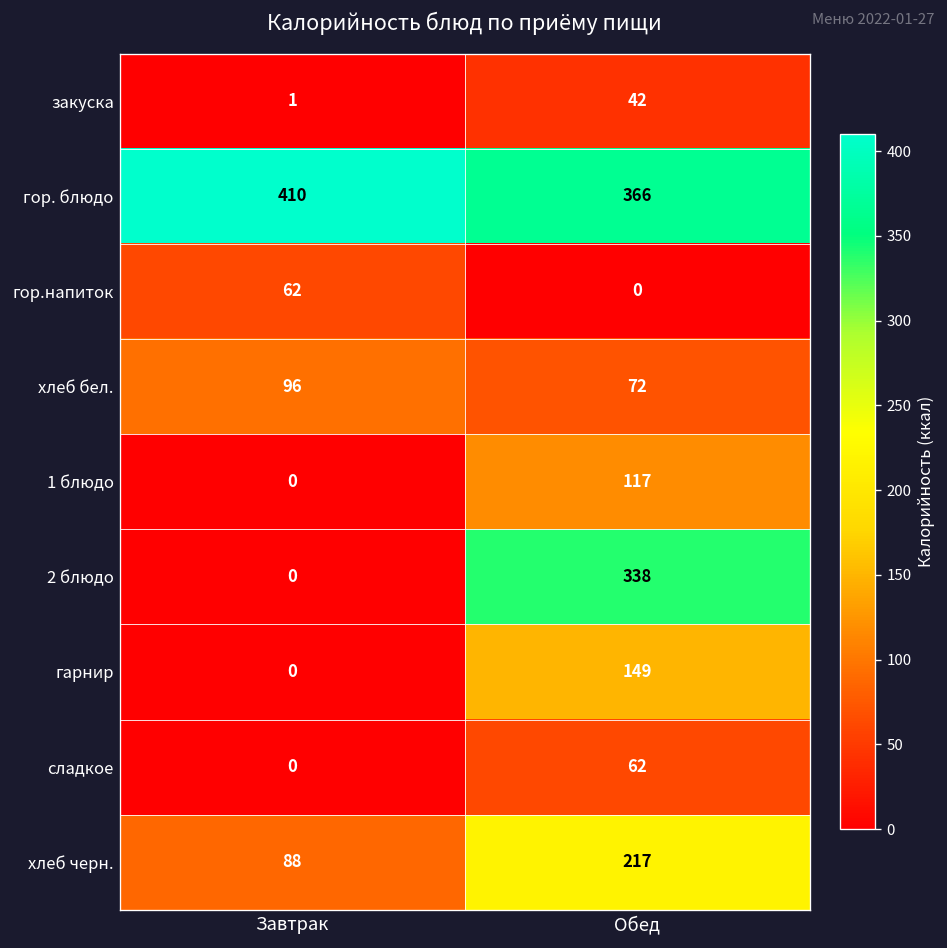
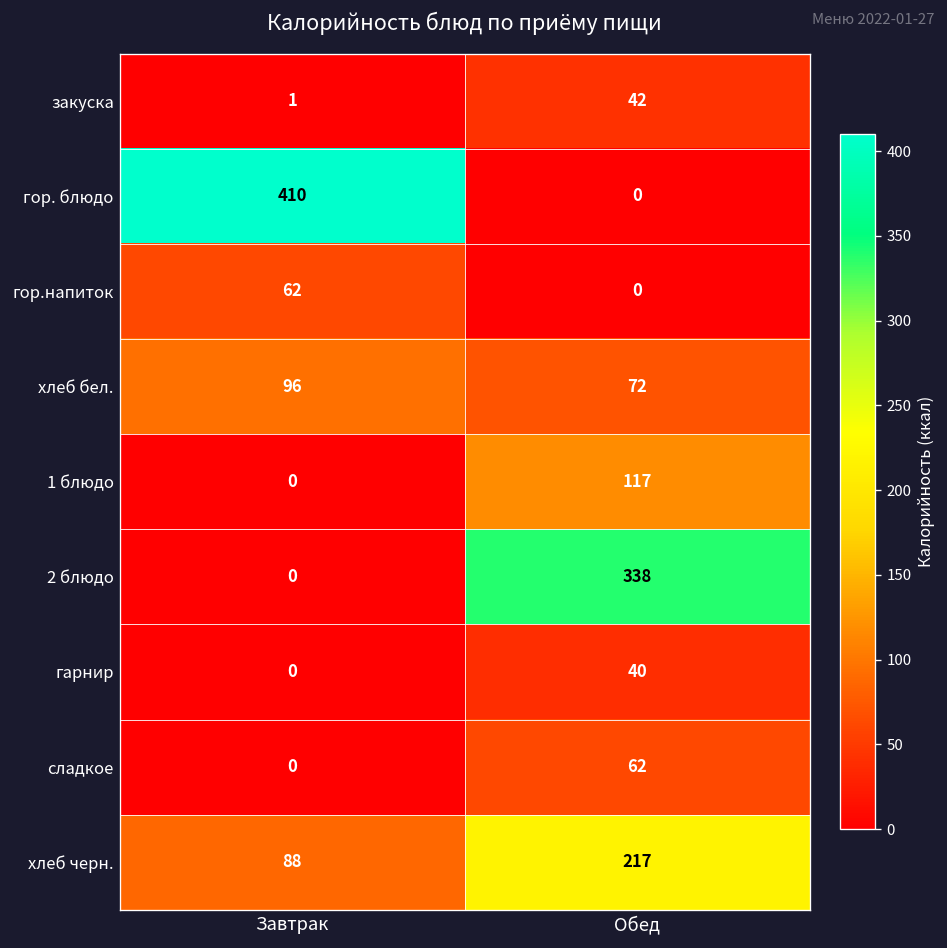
  {
    "закуска": {
      "Завтрак": 1,
      "Обед": 42
    },
    "гор. блюдо": {
      "Завтрак": 410,
-     "Обед": 366
+     "Обед": 0
    },
    "гор.напиток": {
      "Завтрак": 62,
      "Обед": 0
    },
    "хлеб бел.": {
      "Завтрак": 96,
      "Обед": 72
    },
    "1 блюдо": {
      "Завтрак": 0,
      "Обед": 117
    },
    "2 блюдо": {
      "Завтрак": 0,
      "Обед": 338
    },
    "гарнир": {
      "Завтрак": 0,
-     "Обед": 149
+     "Обед": 40
    },
    "сладкое": {
      "Завтрак": 0,
      "Обед": 62
    },
    "хлеб черн.": {
      "Завтрак": 88,
      "Обед": 217
    }
  }
